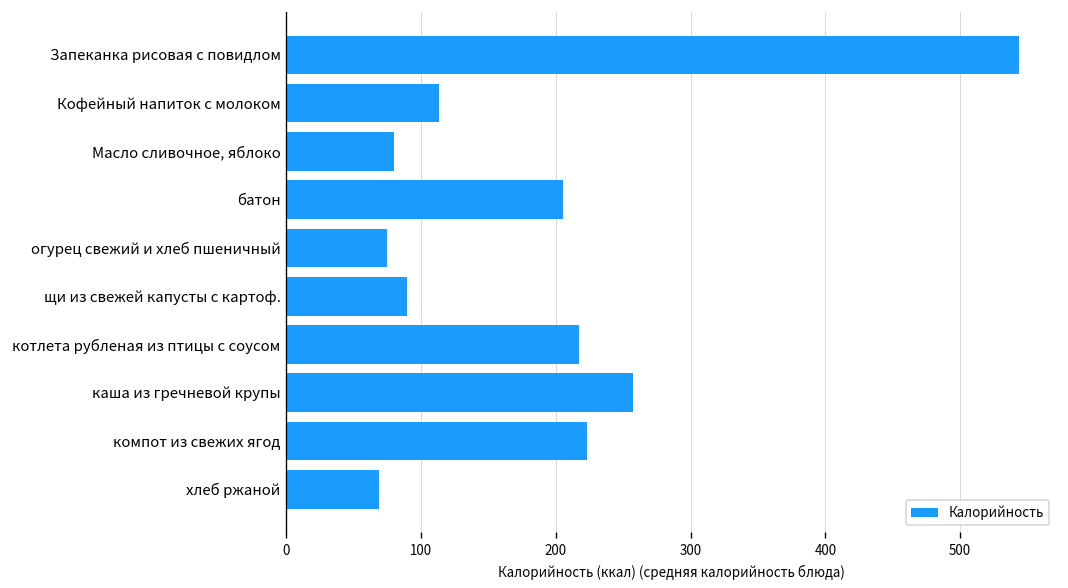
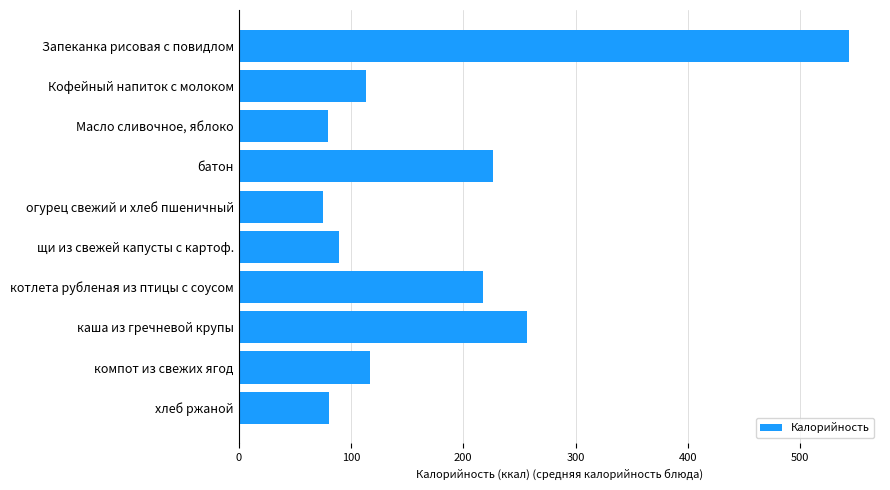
  {
    "Запеканка рисовая с повидлом": 544,
    "Кофейный напиток с молоком": 113,
    "Масло сливочное, яблоко": 80,
-   "батон": 205,
+   "батон": 227,
    "огурец свежий и хлеб пшеничный": 75,
    "щи из свежей капусты с картоф.": 90,
    "котлета рубленая из птицы с соусом": 217,
    "каша из гречневой крупы": 257,
-   "компот из свежих ягод": 223,
-   "хлеб ржаной": 69
+   "компот из свежих ягод": 117,
+   "хлеб ржаной": 80
  }
